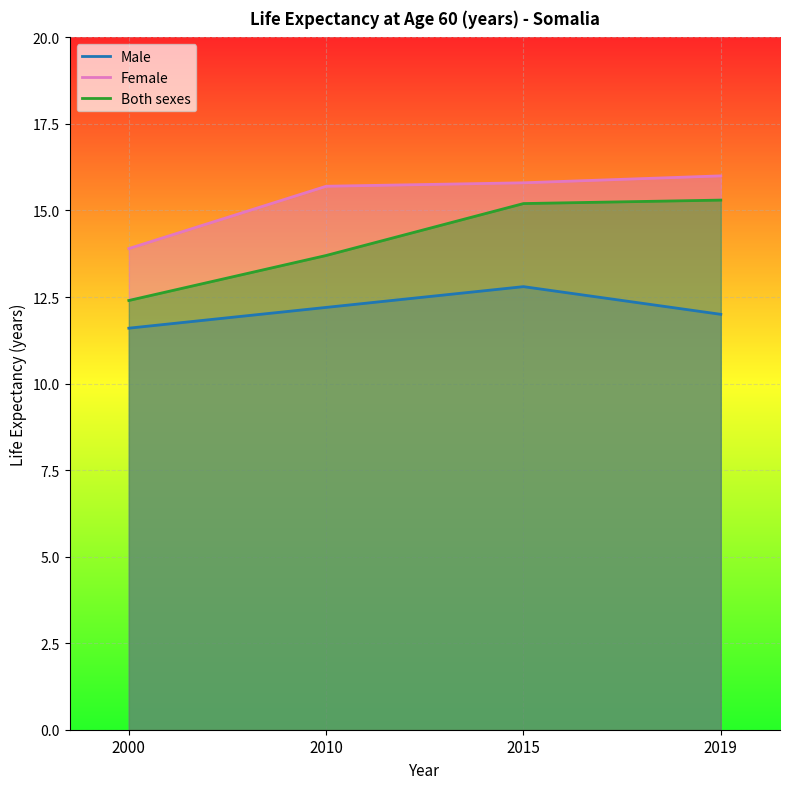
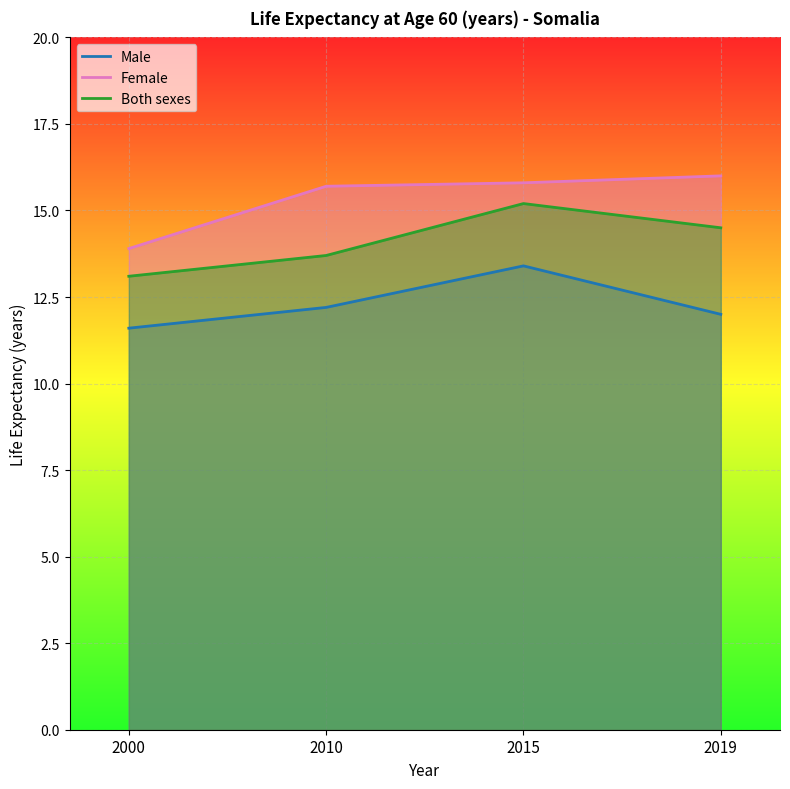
  {
    "Male": {
      "2000": 11.6,
      "2010": 12.2,
-     "2015": 12.8,
+     "2015": 13.4,
      "2019": 12.0
    },
    "Female": {
      "2000": 13.9,
      "2010": 15.7,
      "2015": 15.8,
      "2019": 16.0
    },
    "Both sexes": {
-     "2000": 12.4,
+     "2000": 13.1,
      "2010": 13.7,
      "2015": 15.2,
-     "2019": 15.3
+     "2019": 14.5
    }
  }
